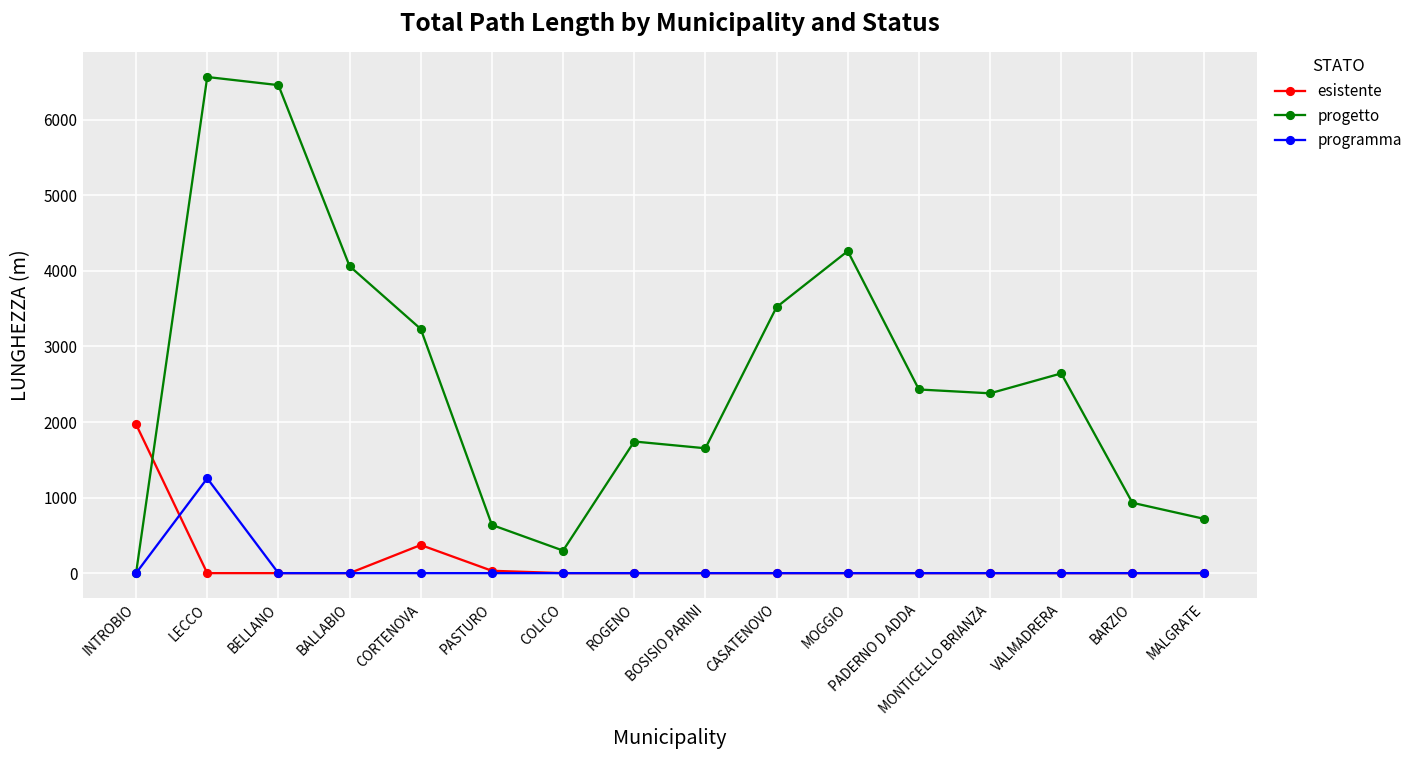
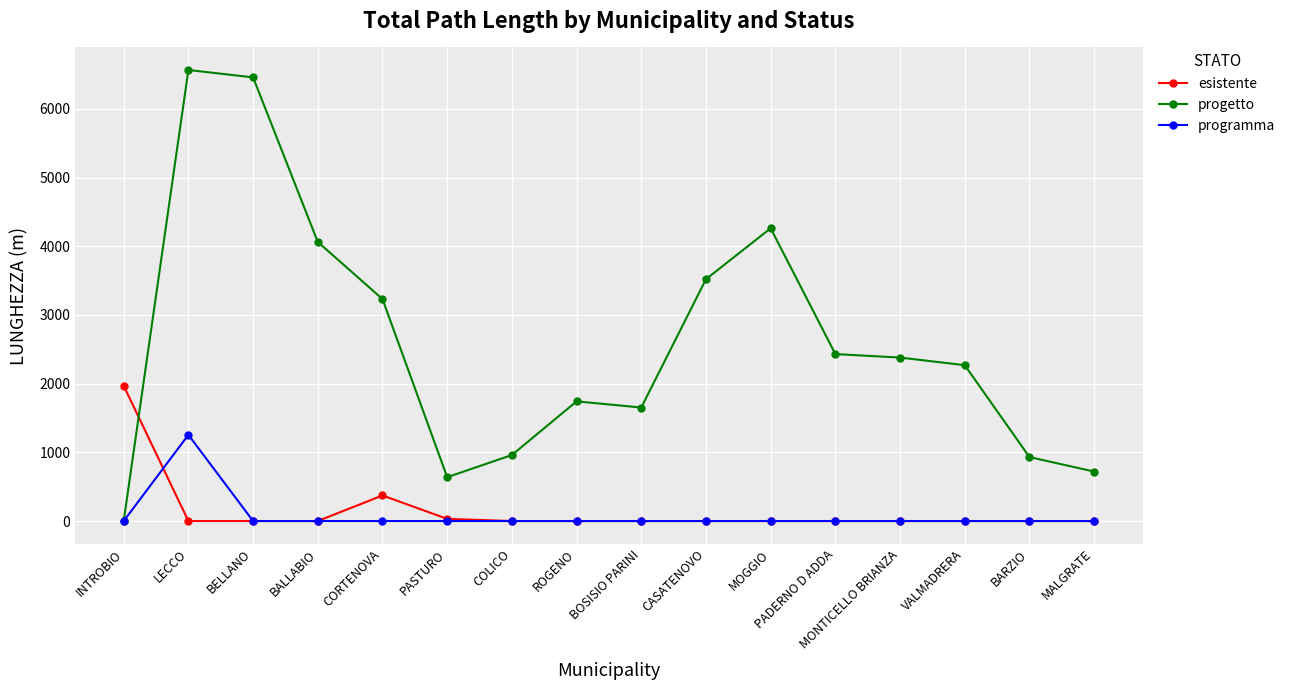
  {
    "esistente": {
      "INTROBIO": 2000,
      "LECCO": 0,
      "CORTENOVA": 400
    },
    "progetto": {
      "LECCO": 6600,
      "BELLANO": 6500,
      "BALLABIO": 4100,
      "CORTENOVA": 3200,
      "PASTURO": 600,
-     "COLICO": 300,
+     "COLICO": 1000,
      "ROGENO": 1700,
      "BOSISIO PARINI": 1700,
      "CASATENOVO": 3500,
      "MOGGIO": 4300,
      "PADERNO D ADDA": 2400,
      "MONTICELLO BRIANZA": 2400,
-     "VALMADRERA": 2600,
+     "VALMADRERA": 2300,
      "BARZIO": 900,
      "MALGRATE": 700
    },
    "programma": {
      "LECCO": 1300,
      "CORTENOVA": 0
    }
  }
